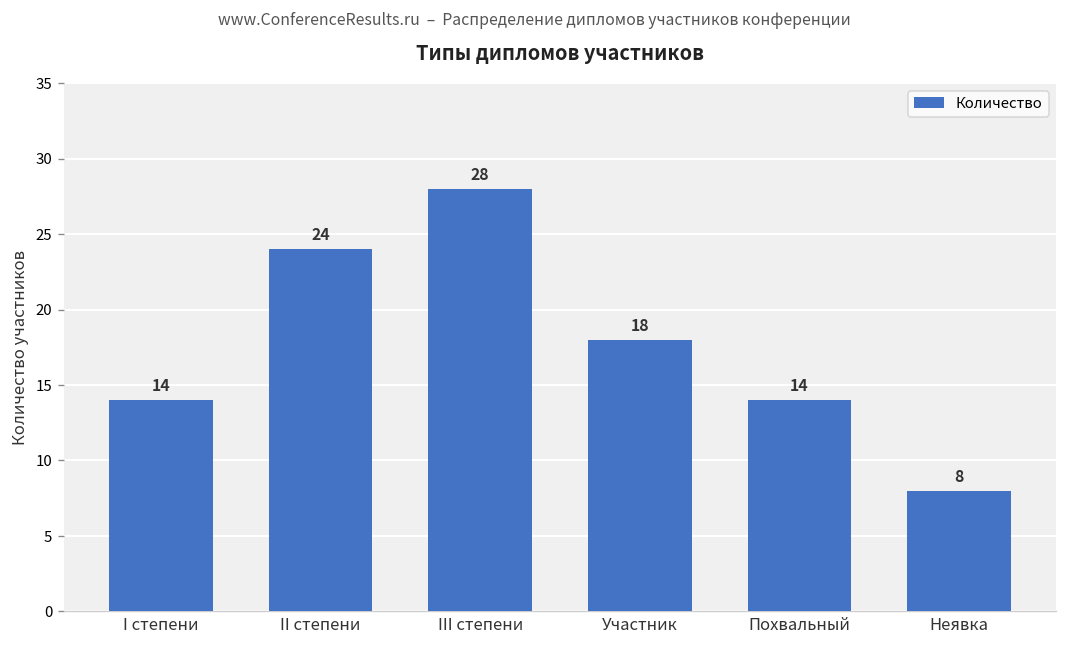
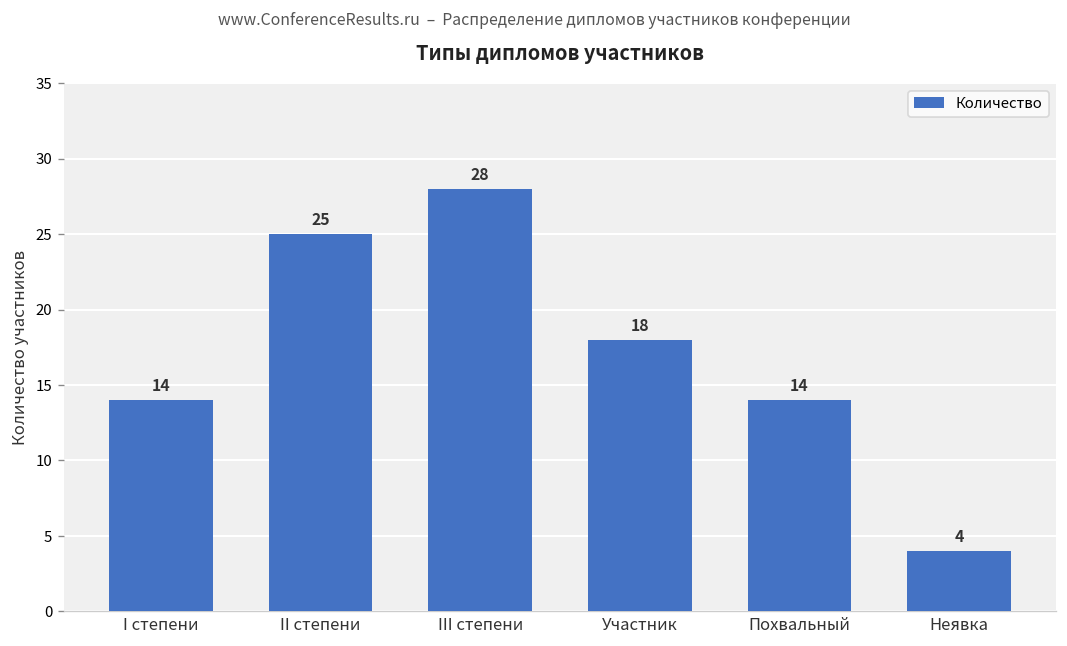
  {
    "I степени": 14,
-   "II степени": 24,
+   "II степени": 25,
    "III степени": 28,
    "Участник": 18,
    "Похвальный": 14,
-   "Неявка": 8
+   "Неявка": 4
  }
